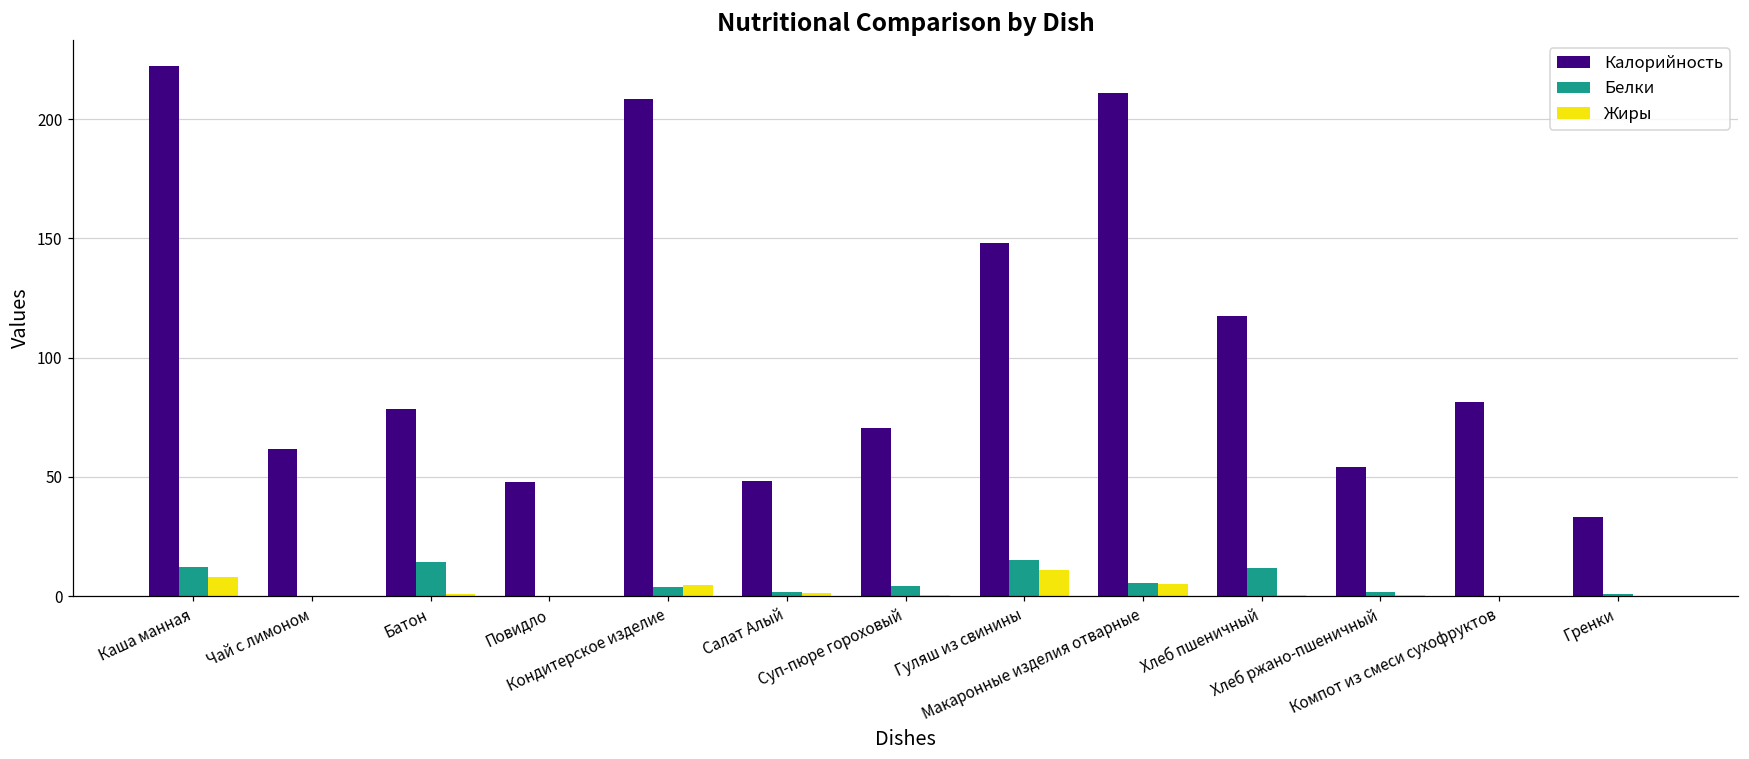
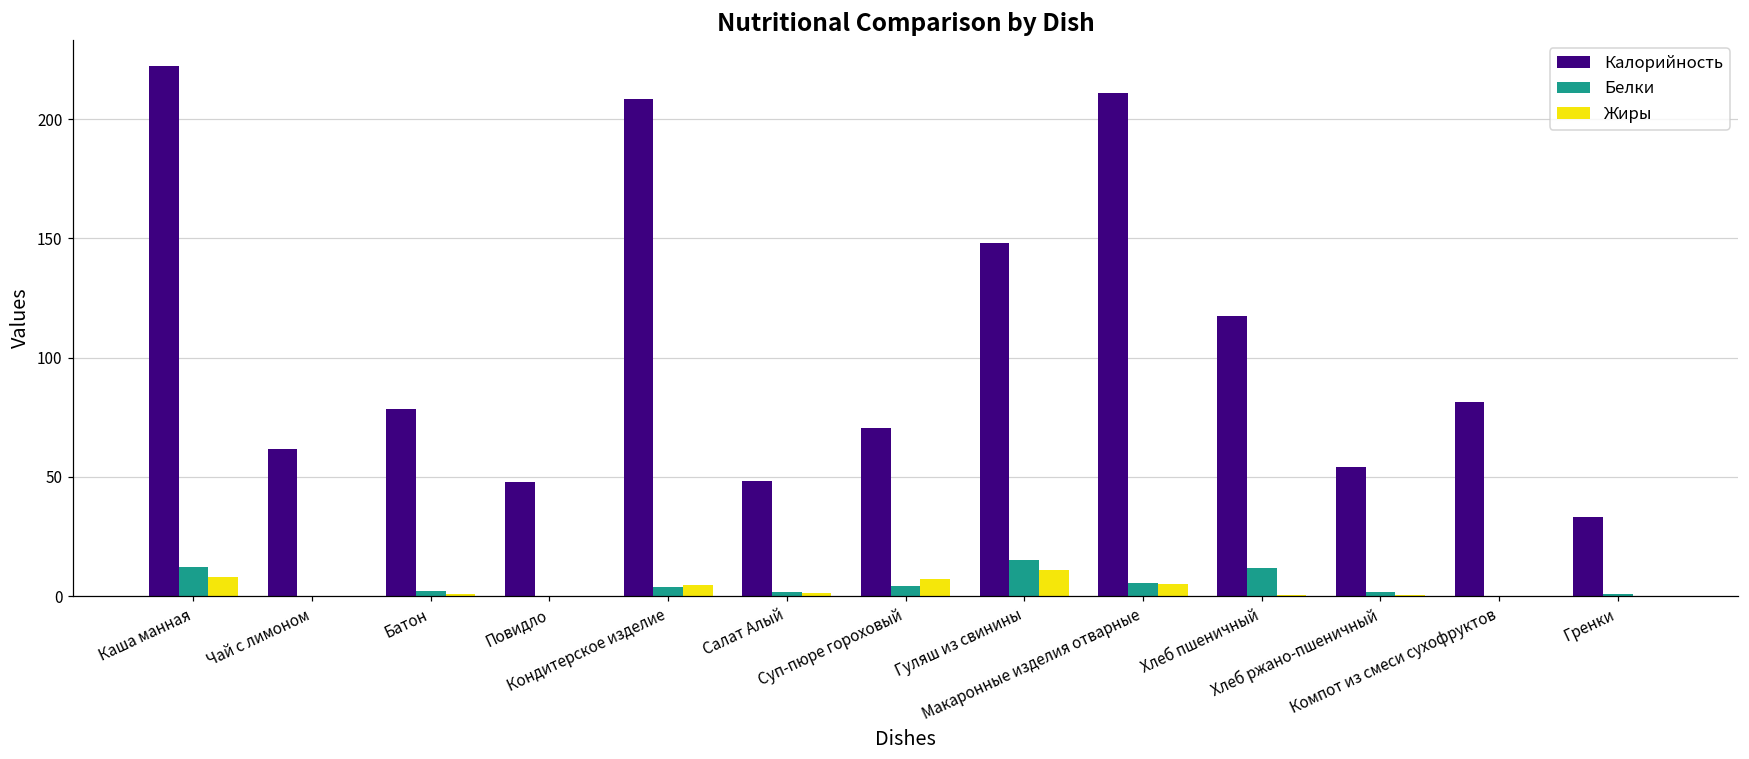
  {
    "Калорийность": {
      "Каша манная": 222,
      "Чай с лимоном": 62,
      "Батон": 79,
      "Повидло": 48,
      "Кондитерское изделие": 209,
      "Салат Алый": 48,
      "Суп-пюре гороховый": 71,
      "Гуляш из свинины": 148,
      "Макаронные изделия отварные": 211,
      "Хлеб пшеничный": 118,
      "Хлеб ржано-пшеничный": 54,
      "Компот из смеси сухофруктов": 81,
      "Гренки": 33
    },
    "Белки": {
      "Каша манная": 12,
-     "Батон": 14,
+     "Батон": 2,
      "Кондитерское изделие": 4,
      "Салат Алый": 2,
      "Суп-пюре гороховый": 4,
      "Гуляш из свинины": 15,
      "Макаронные изделия отварные": 6,
      "Хлеб пшеничный": 12,
      "Хлеб ржано-пшеничный": 2
    },
    "Жиры": {
      "Каша манная": 8,
      "Повидло": 0,
      "Кондитерское изделие": 5,
      "Салат Алый": 1,
-     "Суп-пюре гороховый": 0,
+     "Суп-пюре гороховый": 7,
      "Гуляш из свинины": 11,
      "Макаронные изделия отварные": 5,
      "Компот из смеси сухофруктов": 0
    }
  }
